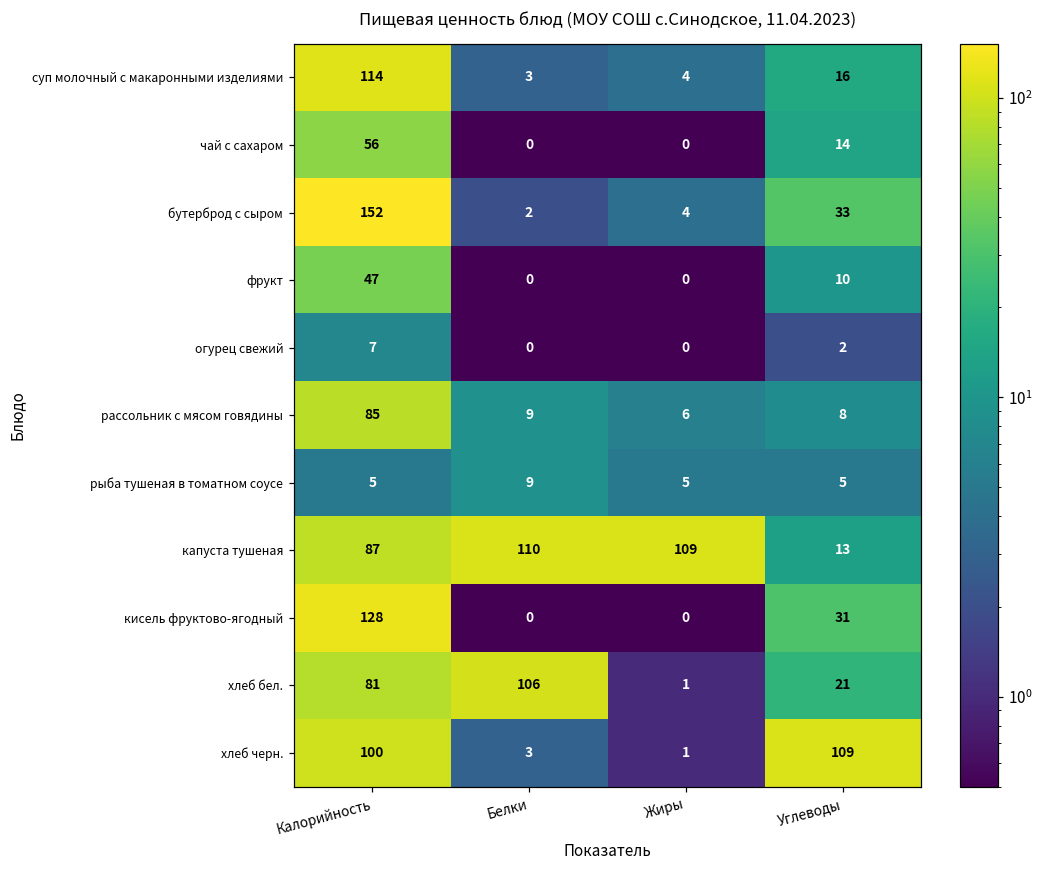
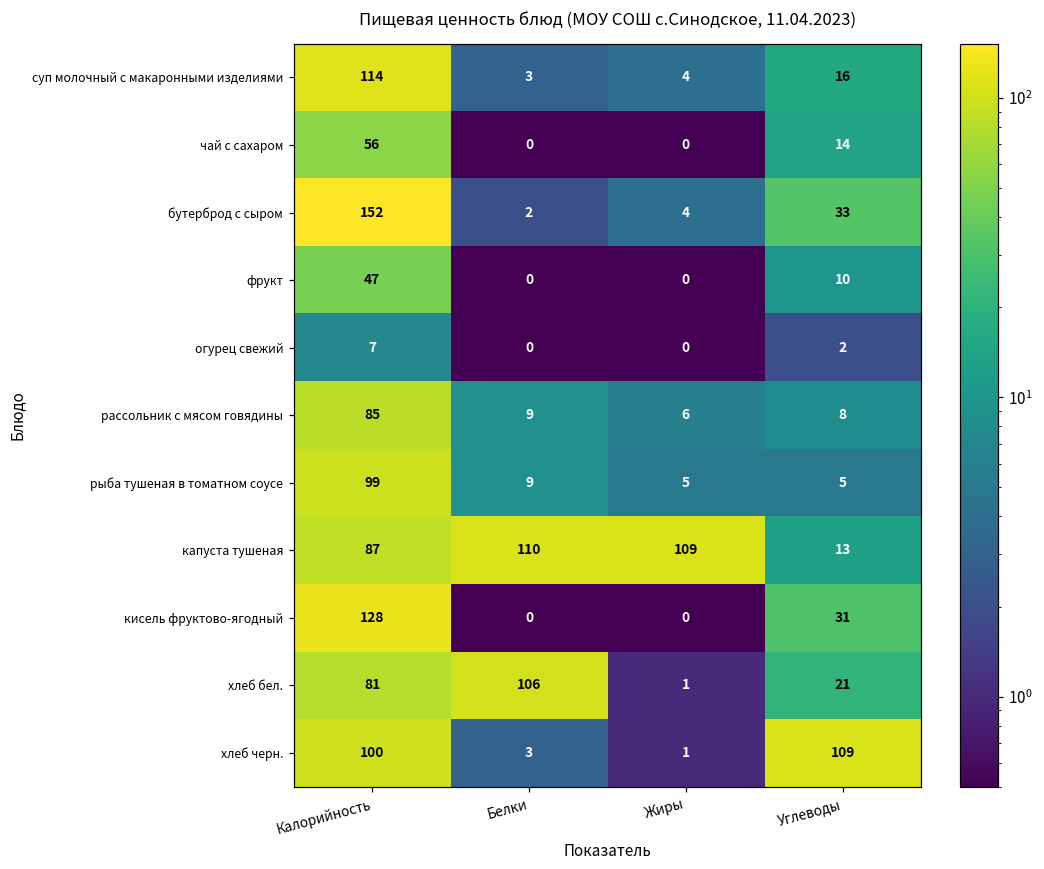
  {
    "суп молочный с макаронными изделиями": {
      "Калорийность": 114,
      "Белки": 3,
      "Жиры": 4,
      "Углеводы": 16
    },
    "чай с сахаром": {
      "Калорийность": 56,
      "Белки": 0,
      "Жиры": 0,
      "Углеводы": 14
    },
    "бутерброд с сыром": {
      "Калорийность": 152,
      "Белки": 2,
      "Жиры": 4,
      "Углеводы": 33
    },
    "фрукт": {
      "Калорийность": 47,
      "Белки": 0,
      "Жиры": 0,
      "Углеводы": 10
    },
    "огурец свежий": {
      "Калорийность": 7,
      "Белки": 0,
      "Жиры": 0,
      "Углеводы": 2
    },
    "рассольник с мясом говядины": {
      "Калорийность": 85,
      "Белки": 9,
      "Жиры": 6,
      "Углеводы": 8
    },
    "рыба тушеная в томатном соусе": {
-     "Калорийность": 5,
+     "Калорийность": 99,
      "Белки": 9,
      "Жиры": 5,
      "Углеводы": 5
    },
    "капуста тушеная": {
      "Калорийность": 87,
      "Белки": 110,
      "Жиры": 109,
      "Углеводы": 13
    },
    "кисель фруктово-ягодный": {
      "Калорийность": 128,
      "Белки": 0,
      "Жиры": 0,
      "Углеводы": 31
    },
    "хлеб бел.": {
      "Калорийность": 81,
      "Белки": 106,
      "Жиры": 1,
      "Углеводы": 21
    },
    "хлеб черн.": {
      "Калорийность": 100,
      "Белки": 3,
      "Жиры": 1,
      "Углеводы": 109
    }
  }
